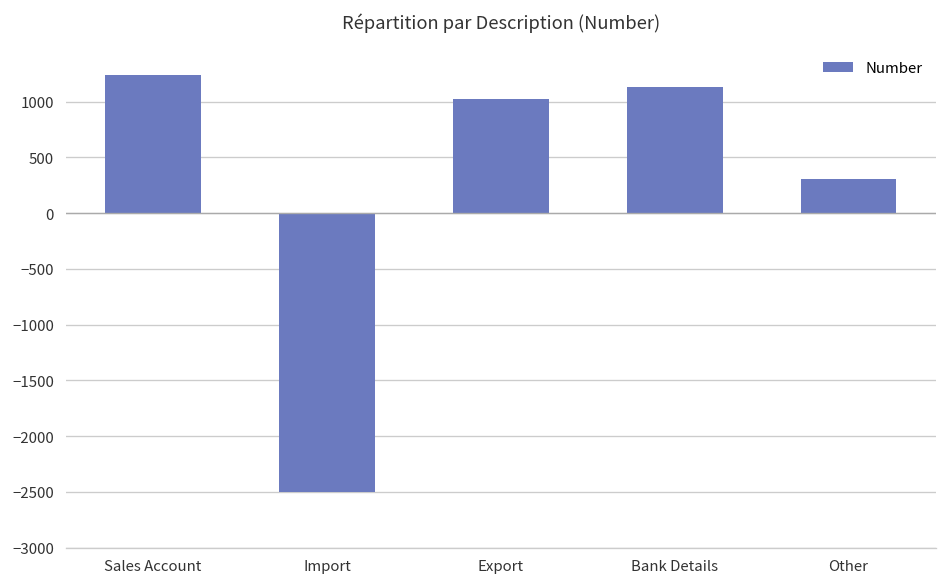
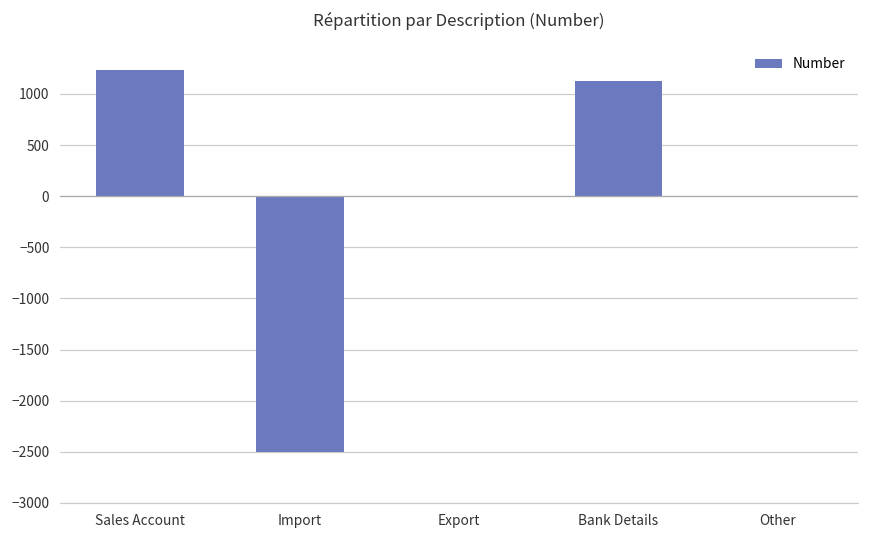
  {
    "Sales Account": 1200,
    "Import": -2500,
-   "Export": 1000,
+   "Export": 0,
    "Bank Details": 1100,
-   "Other": 300
+   "Other": 0
  }
